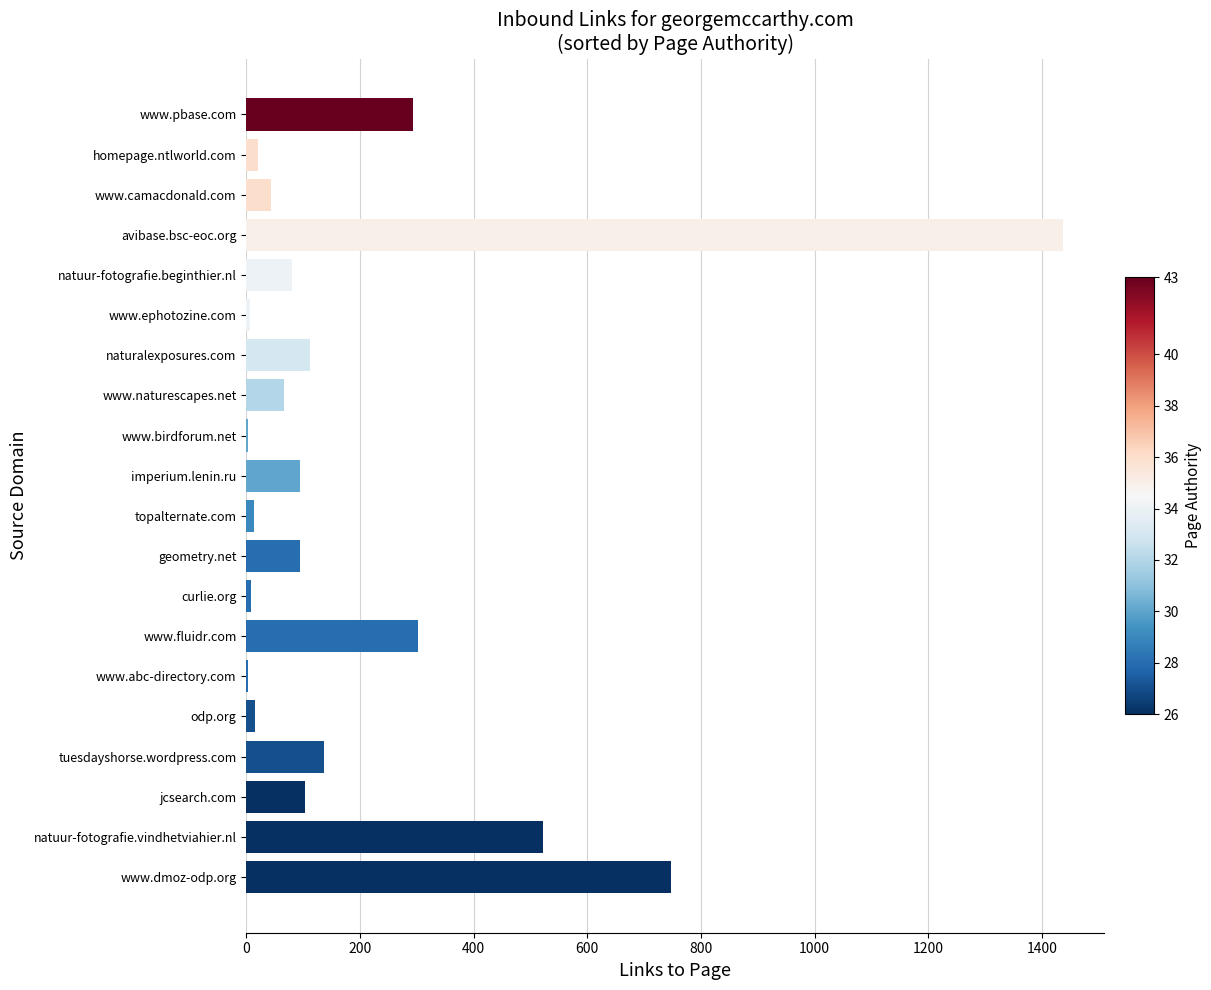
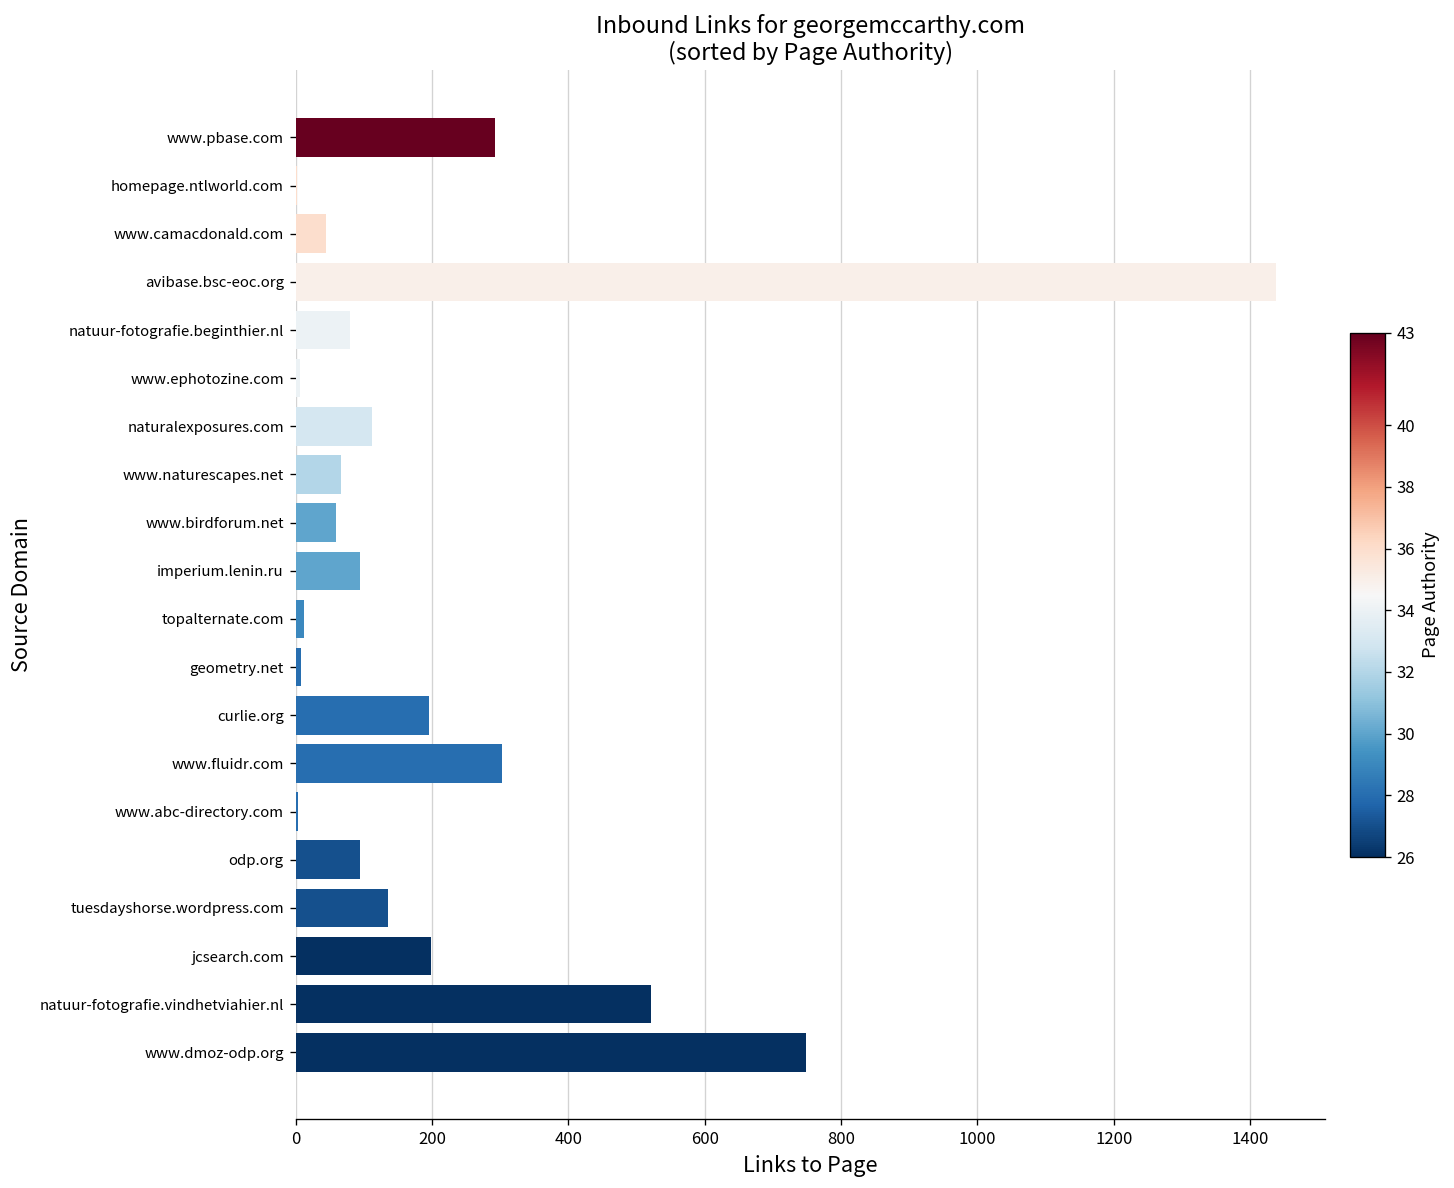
  {
    "www.pbase.com": 290,
-   "homepage.ntlworld.com": 20,
+   "homepage.ntlworld.com": 0,
    "www.camacdonald.com": 40,
    "avibase.bsc-eoc.org": 1440,
    "natuur-fotografie.beginthier.nl": 80,
    "www.ephotozine.com": 10,
    "naturalexposures.com": 110,
    "www.naturescapes.net": 70,
-   "www.birdforum.net": 0,
+   "www.birdforum.net": 60,
    "imperium.lenin.ru": 100,
    "topalternate.com": 10,
-   "geometry.net": 100,
-   "curlie.org": 10,
+   "geometry.net": 10,
+   "curlie.org": 200,
    "www.fluidr.com": 300,
-   "odp.org": 20,
+   "odp.org": 90,
    "tuesdayshorse.wordpress.com": 140,
-   "jcsearch.com": 100,
+   "jcsearch.com": 200,
    "natuur-fotografie.vindhetviahier.nl": 520,
    "www.dmoz-odp.org": 750
  }
